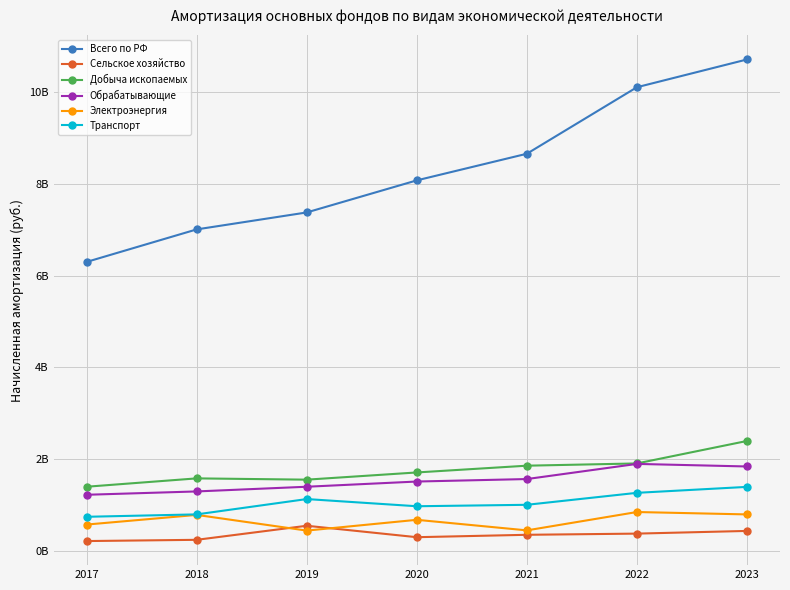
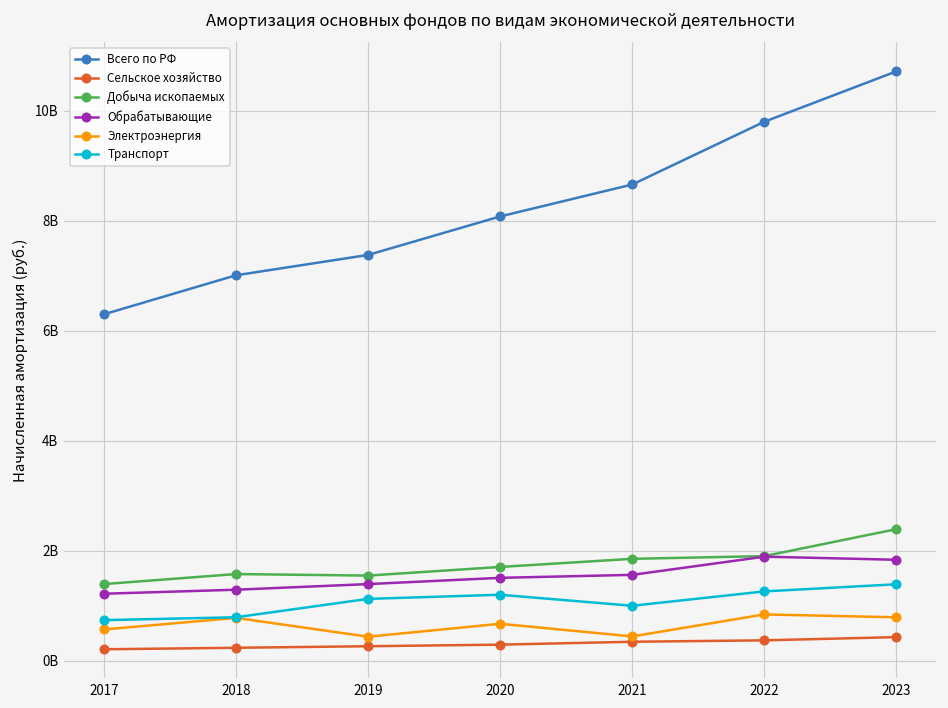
  {
    "Всего по РФ": {
      "2017": 6300000000,
      "2018": 7000000000,
      "2019": 7400000000,
      "2020": 8100000000,
      "2021": 8700000000,
-     "2022": 10100000000,
+     "2022": 9800000000,
      "2023": 10700000000
    },
    "Сельское хозяйство": {
      "2017": 200000000,
      "2018": 200000000,
-     "2019": 500000000,
+     "2019": 300000000,
      "2020": 300000000,
      "2021": 300000000,
      "2022": 400000000,
      "2023": 400000000
    },
    "Добыча ископаемых": {
      "2017": 1400000000,
      "2018": 1600000000,
      "2019": 1500000000,
      "2020": 1700000000,
      "2021": 1900000000,
      "2023": 2400000000
    },
    "Обрабатывающие": {
      "2017": 1200000000,
      "2018": 1300000000,
      "2019": 1400000000,
      "2020": 1500000000,
      "2021": 1600000000,
      "2023": 1800000000
    },
    "Электроэнергия": {
      "2017": 600000000,
      "2019": 400000000,
      "2020": 700000000,
      "2021": 400000000,
      "2022": 800000000,
      "2023": 800000000
    },
    "Транспорт": {
      "2017": 700000000,
      "2019": 1100000000,
-     "2020": 1000000000,
+     "2020": 1200000000,
      "2021": 1000000000,
      "2022": 1300000000,
      "2023": 1400000000
    }
  }
